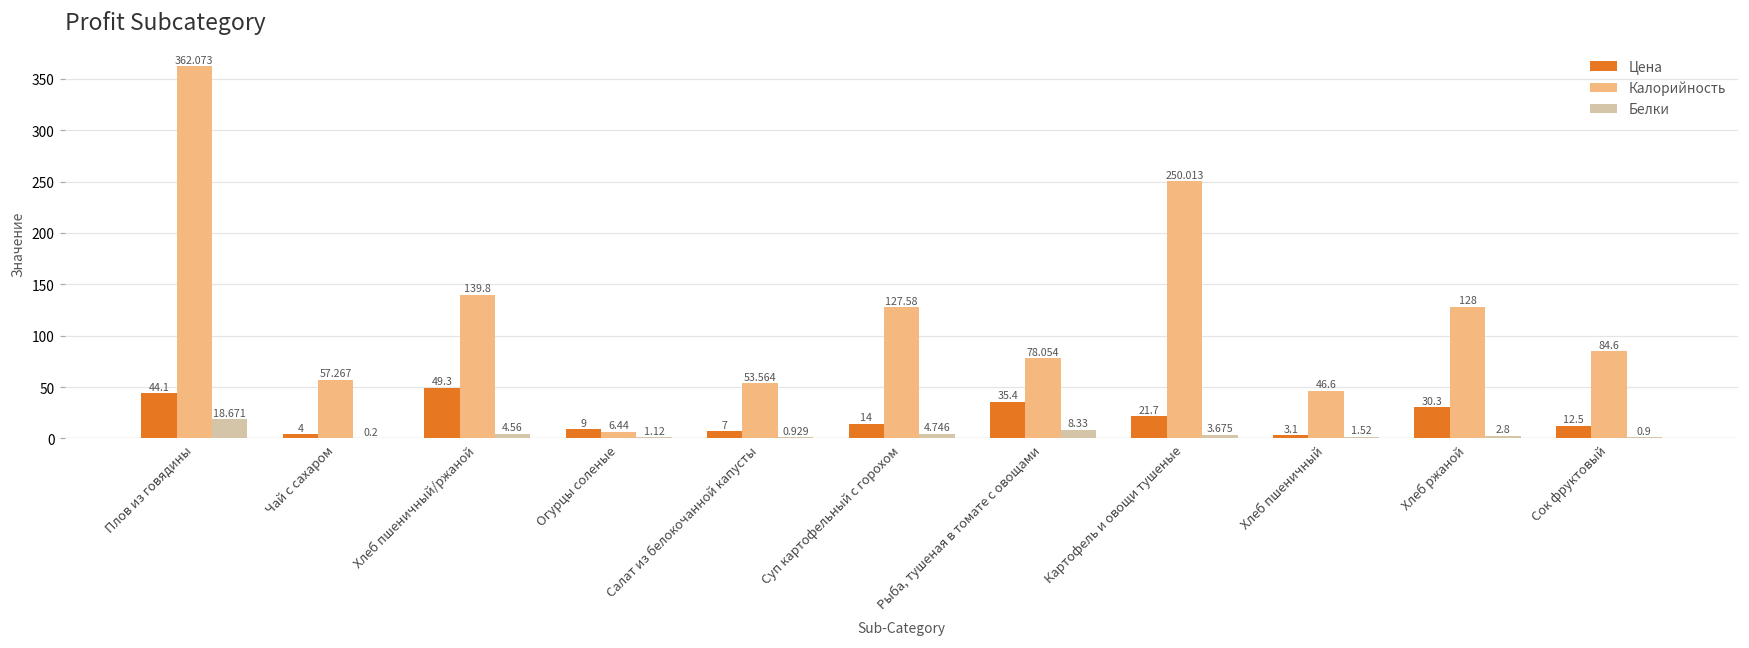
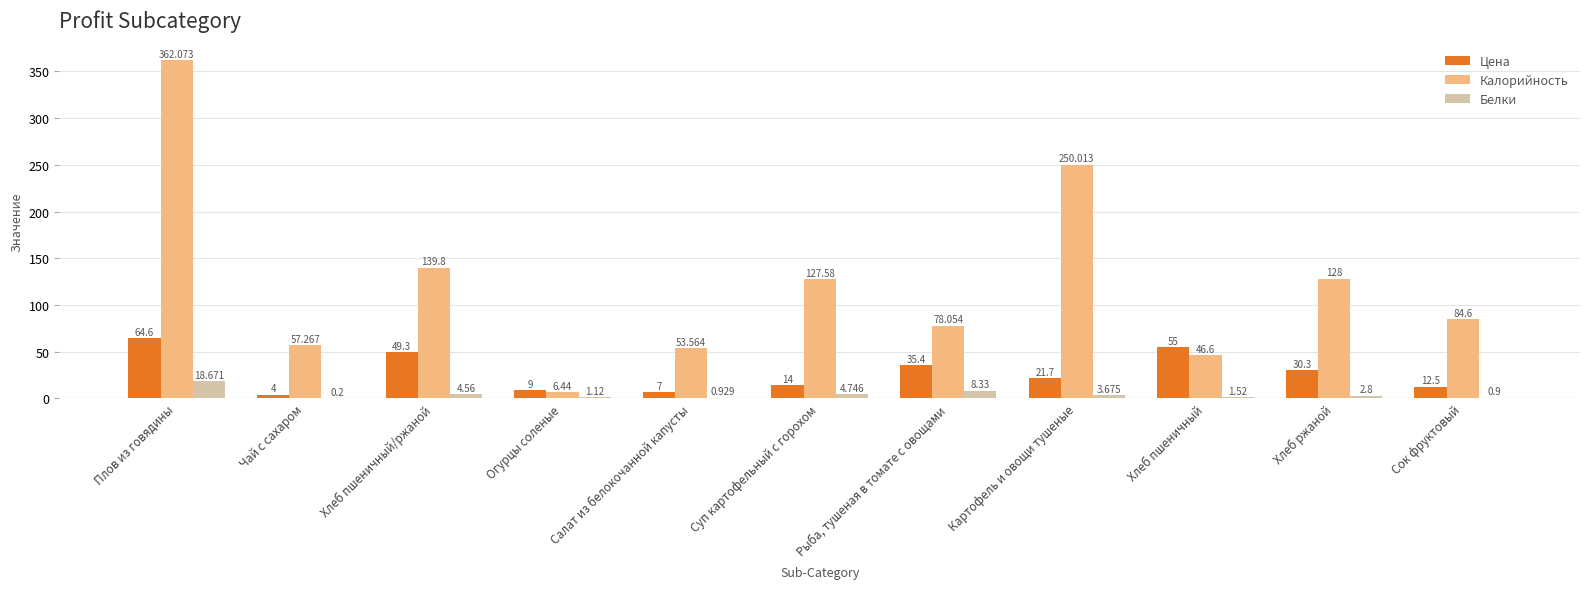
  {
    "Цена": {
-     "Плов из говядины": 44.1,
+     "Плов из говядины": 64.6,
      "Чай с сахаром": 4,
      "Хлеб пшеничный/ржаной": 49.3,
      "Огурцы соленые": 9,
      "Салат из белокочанной капусты": 7,
      "Суп картофельный с горохом": 14,
      "Рыба, тушеная в томате с овощами": 35.4,
      "Картофель и овощи тушеные": 21.7,
-     "Хлеб пшеничный": 3.1,
+     "Хлеб пшеничный": 55,
      "Хлеб ржаной": 30.3,
      "Сок фруктовый": 12.5
    }
  }
